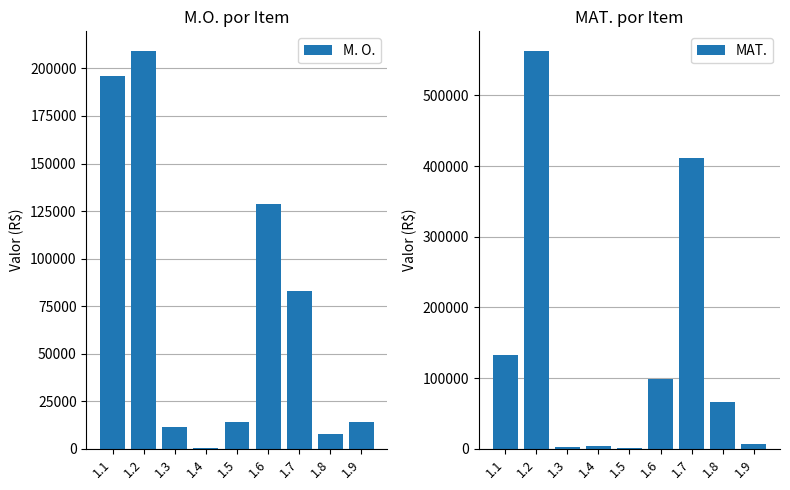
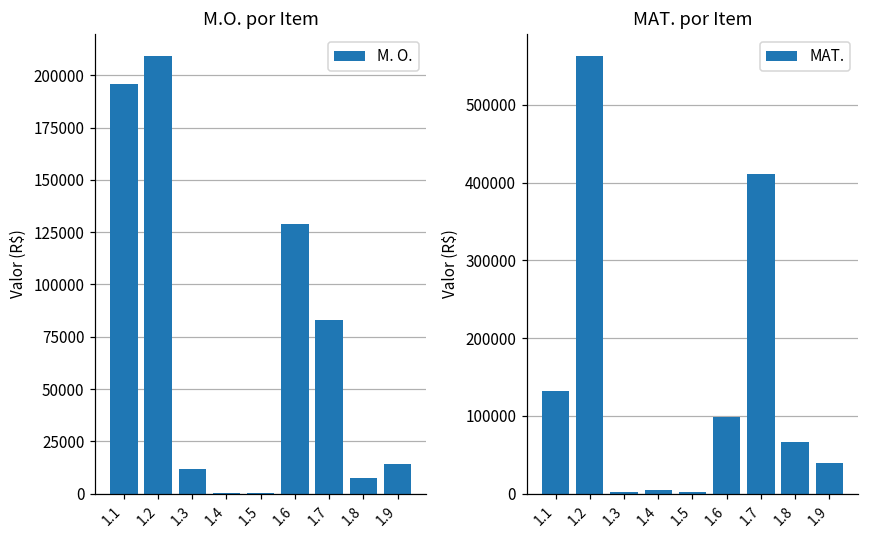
  {
    "M.O. por Item": {
      "1.1": 196000,
      "1.2": 209000,
      "1.3": 12000,
-     "1.5": 14000,
+     "1.5": 0,
      "1.6": 129000,
      "1.7": 83000,
      "1.8": 8000,
      "1.9": 14000
    },
    "MAT. por Item": {
      "1.1": 130000,
      "1.2": 560000,
      "1.4": 0,
      "1.6": 100000,
      "1.7": 410000,
      "1.8": 70000,
-     "1.9": 10000
+     "1.9": 40000
    }
  }
